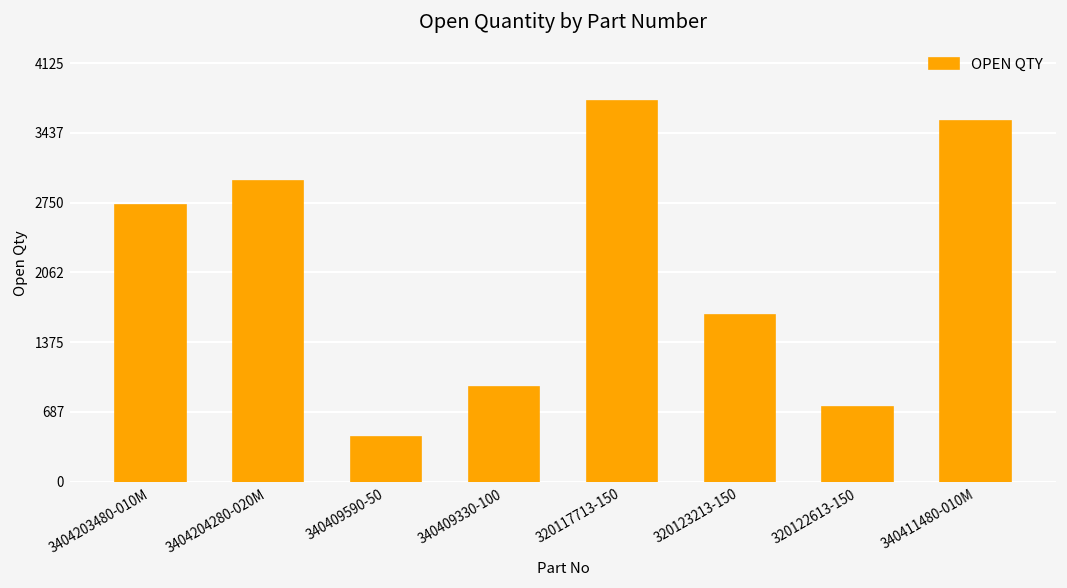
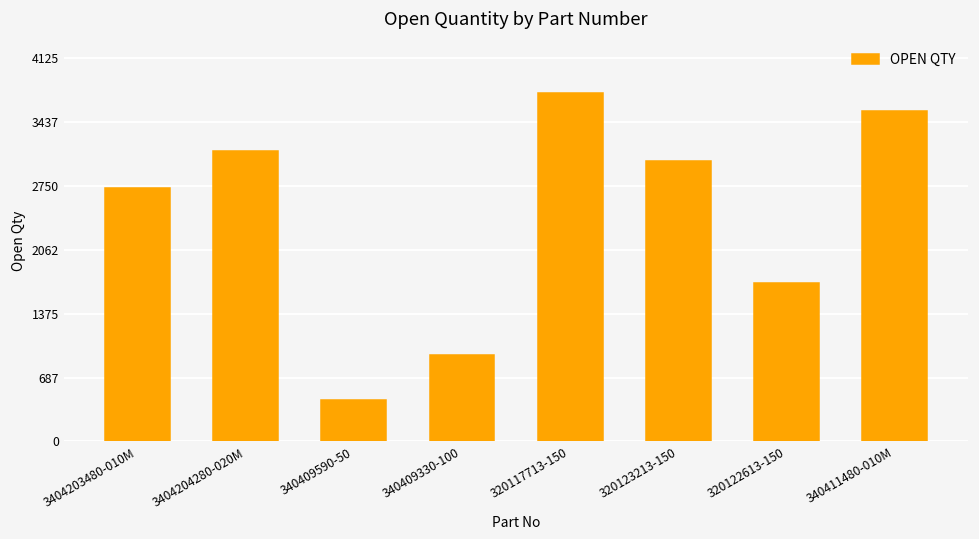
  {
    "3404203480-010M": 2700,
-   "3404204280-020M": 3000,
+   "3404204280-020M": 3100,
    "340409590-50": 400,
    "340409330-100": 900,
    "320117713-150": 3800,
-   "320123213-150": 1600,
-   "320122613-150": 700,
+   "320123213-150": 3000,
+   "320122613-150": 1700,
    "340411480-010M": 3600
  }
